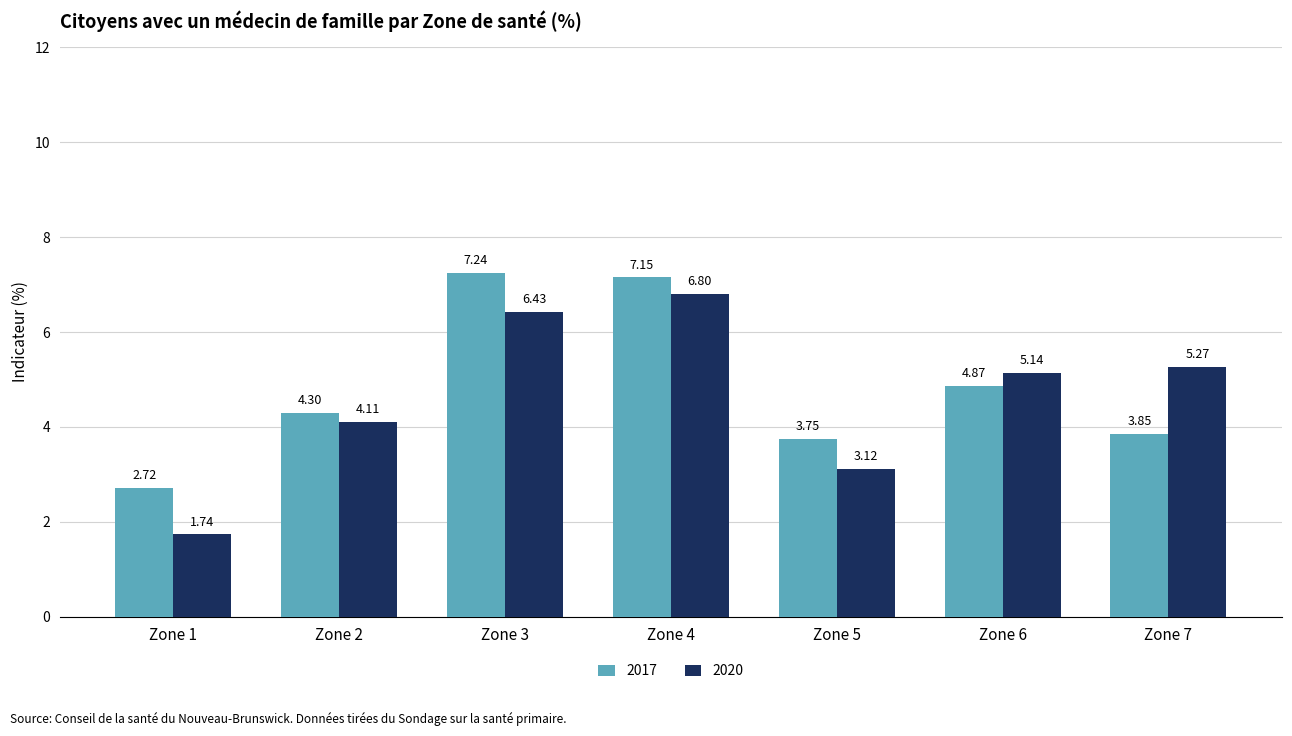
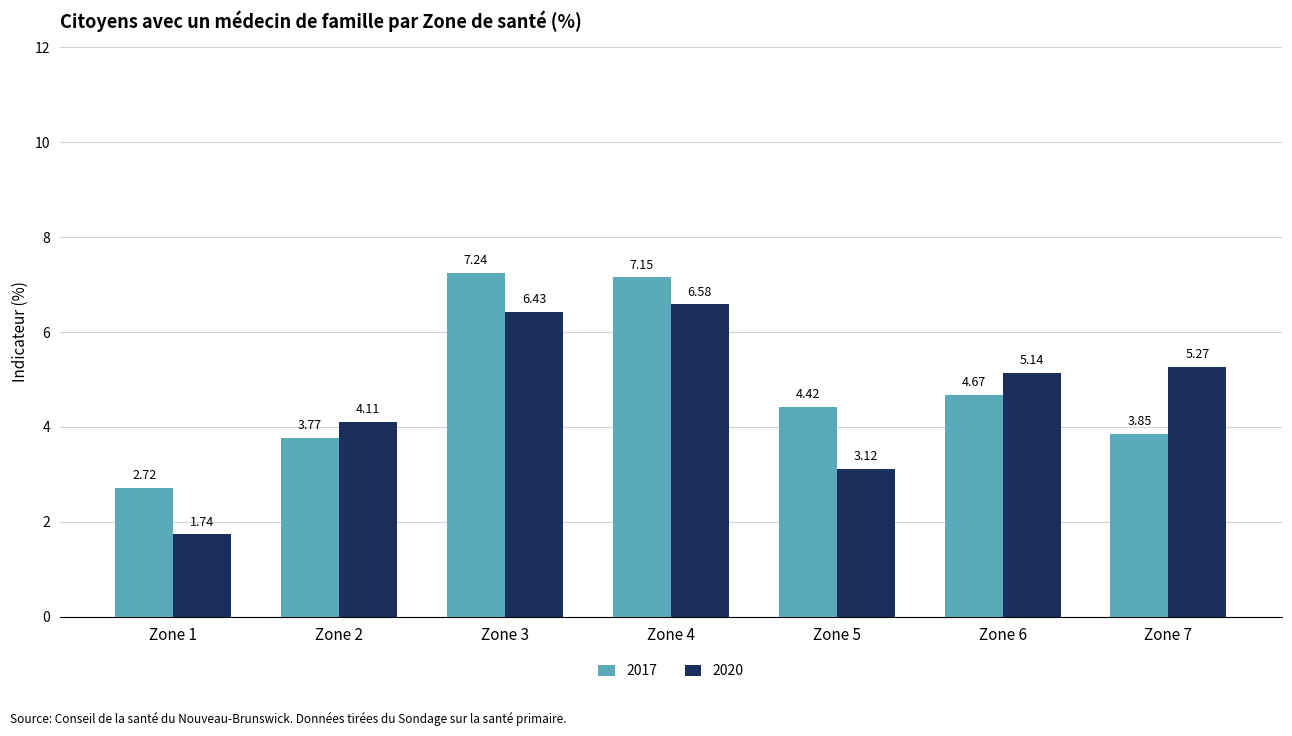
  {
    "2017": {
      "Zone 1": 2.72,
-     "Zone 2": 4.30,
+     "Zone 2": 3.77,
      "Zone 3": 7.24,
      "Zone 4": 7.15,
-     "Zone 5": 3.75,
-     "Zone 6": 4.87,
+     "Zone 5": 4.42,
+     "Zone 6": 4.67,
      "Zone 7": 3.85
    },
    "2020": {
      "Zone 1": 1.74,
      "Zone 2": 4.11,
      "Zone 3": 6.43,
-     "Zone 4": 6.80,
+     "Zone 4": 6.58,
      "Zone 5": 3.12,
      "Zone 6": 5.14,
      "Zone 7": 5.27
    }
  }
